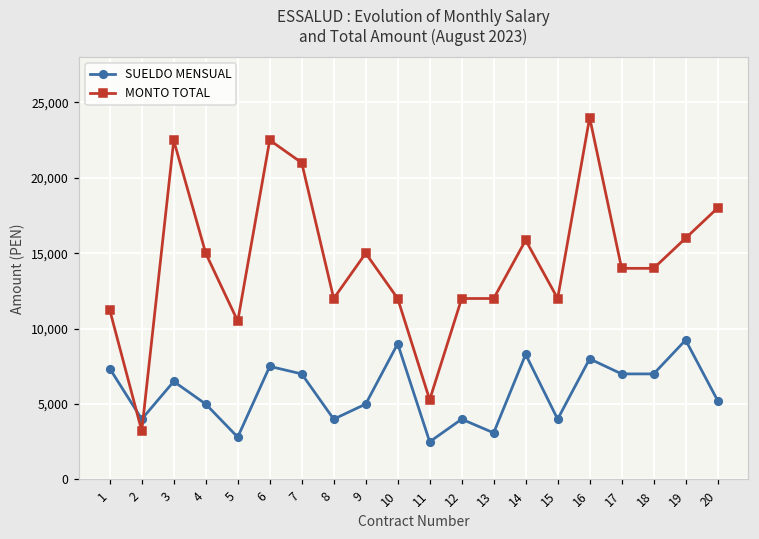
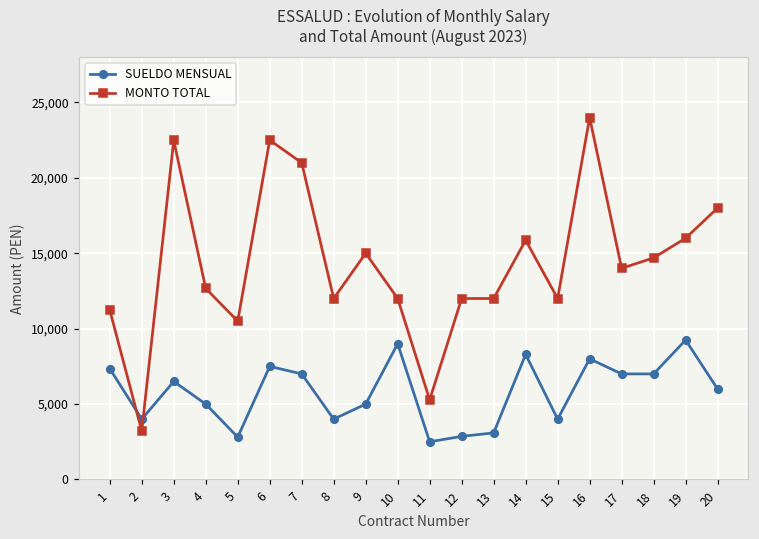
  {
    "SUELDO MENSUAL": {
      "1": "7,400",
      "2": "4,000",
      "3": "6,500",
      "4": "5,000",
      "5": "2,800",
      "6": "7,500",
      "7": "7,000",
      "8": "4,000",
      "9": "5,000",
      "10": "9,000",
      "11": "2,500",
-     "12": "4,000",
+     "12": "2,900",
      "13": "3,100",
      "14": "8,300",
      "15": "4,000",
      "16": "8,000",
      "17": "7,000",
      "18": "7,000",
      "19": "9,200",
-     "20": "5,200"
+     "20": "6,000"
    },
    "MONTO TOTAL": {
      "1": "11,200",
      "2": "3,200",
      "3": "22,500",
-     "4": "15,000",
+     "4": "12,700",
      "5": "10,500",
      "6": "22,500",
      "7": "21,000",
      "8": "12,000",
      "9": "15,000",
      "10": "12,000",
      "11": "5,300",
      "12": "12,000",
      "13": "12,000",
      "14": "15,900",
      "15": "12,000",
      "16": "24,000",
      "17": "14,000",
-     "18": "14,000",
+     "18": "14,700",
      "19": "16,000",
      "20": "18,000"
    }
  }
